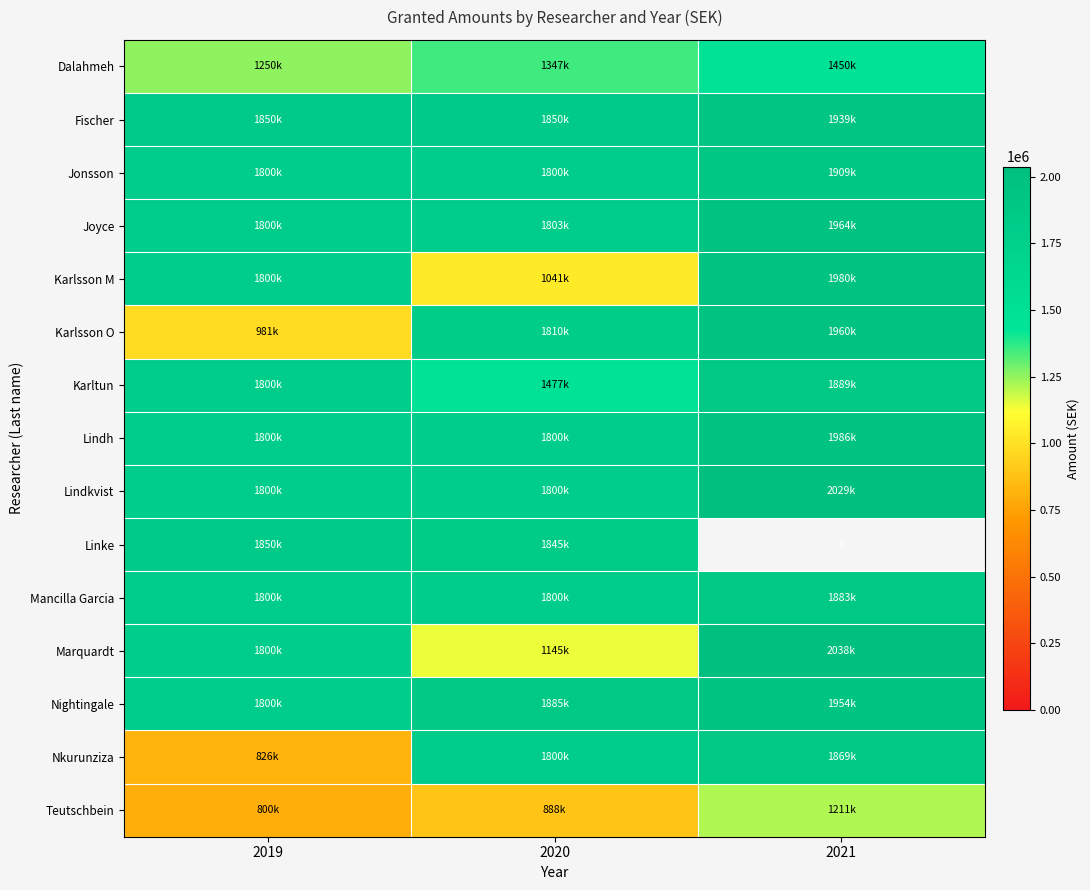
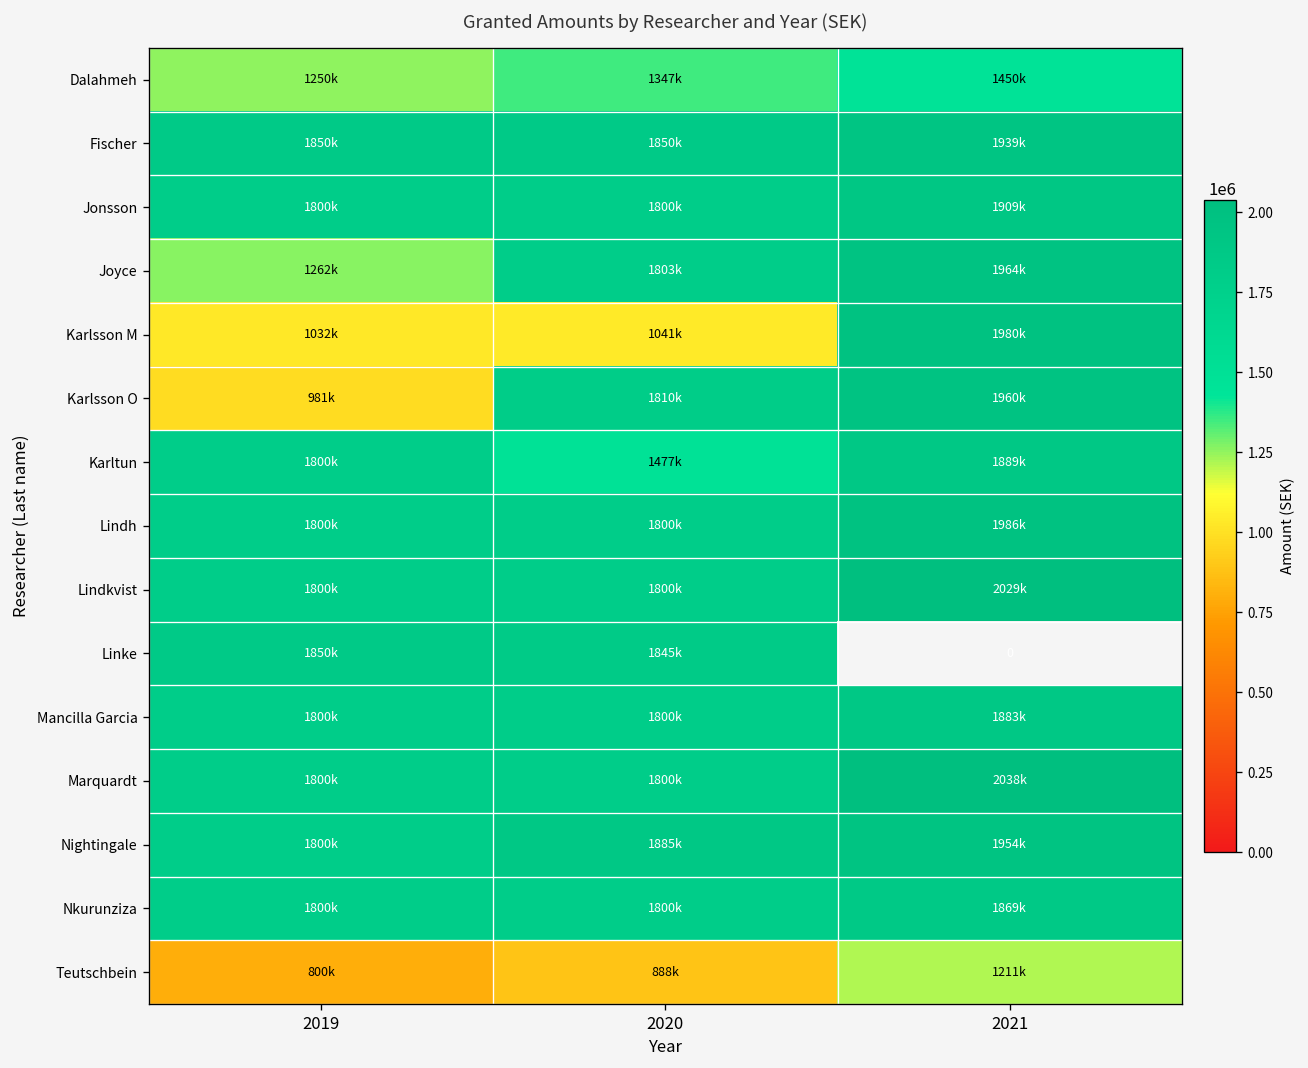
  {
    "Dalahmeh": {
      "2019": "1250k",
      "2020": "1347k",
      "2021": "1450k"
    },
    "Fischer": {
      "2019": "1850k",
      "2020": "1850k",
      "2021": "1939k"
    },
    "Jonsson": {
      "2019": "1800k",
      "2020": "1800k",
      "2021": "1909k"
    },
    "Joyce": {
-     "2019": "1800k",
+     "2019": "1262k",
      "2020": "1803k",
      "2021": "1964k"
    },
    "Karlsson M": {
-     "2019": "1800k",
+     "2019": "1032k",
      "2020": "1041k",
      "2021": "1980k"
    },
    "Karlsson O": {
      "2019": "981k",
      "2020": "1810k",
      "2021": "1960k"
    },
    "Karltun": {
      "2019": "1800k",
      "2020": "1477k",
      "2021": "1889k"
    },
    "Lindh": {
      "2019": "1800k",
      "2020": "1800k",
      "2021": "1986k"
    },
    "Lindkvist": {
      "2019": "1800k",
      "2020": "1800k",
      "2021": "2029k"
    },
    "Linke": {
      "2019": "1850k",
      "2020": "1845k"
    },
    "Mancilla Garcia": {
      "2019": "1800k",
      "2020": "1800k",
      "2021": "1883k"
    },
    "Marquardt": {
      "2019": "1800k",
-     "2020": "1145k",
+     "2020": "1800k",
      "2021": "2038k"
    },
    "Nightingale": {
      "2019": "1800k",
      "2020": "1885k",
      "2021": "1954k"
    },
    "Nkurunziza": {
-     "2019": "826k",
+     "2019": "1800k",
      "2020": "1800k",
      "2021": "1869k"
    },
    "Teutschbein": {
      "2019": "800k",
      "2020": "888k",
      "2021": "1211k"
    }
  }
